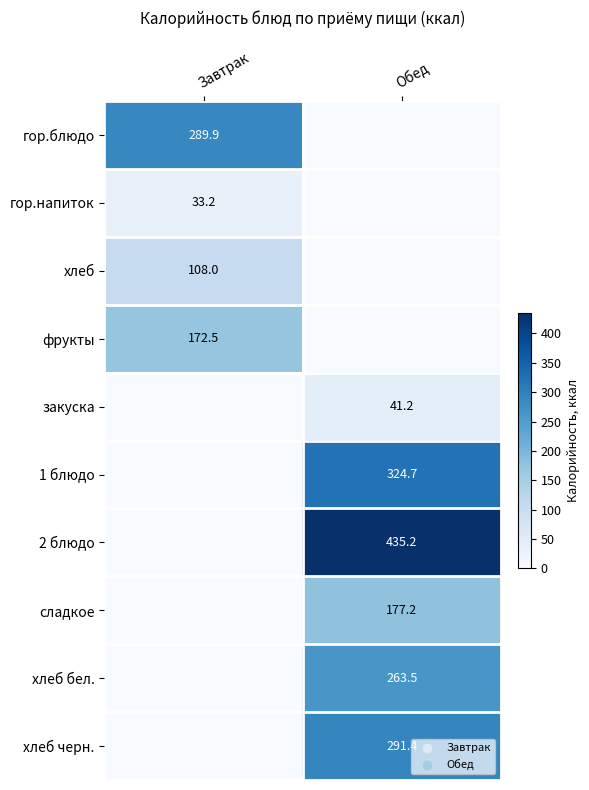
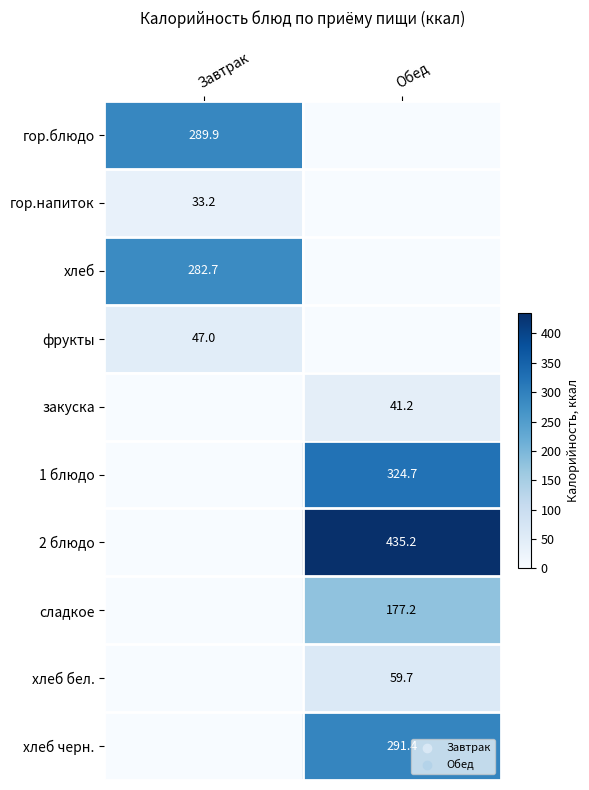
  {
    "гор.блюдо": {
      "Завтрак": 289.9
    },
    "гор.напиток": {
      "Завтрак": 33.2
    },
    "хлеб": {
-     "Завтрак": 108.0
+     "Завтрак": 282.7
    },
    "фрукты": {
-     "Завтрак": 172.5
+     "Завтрак": 47.0
    },
    "закуска": {
      "Обед": 41.2
    },
    "1 блюдо": {
      "Обед": 324.7
    },
    "2 блюдо": {
      "Обед": 435.2
    },
    "сладкое": {
      "Обед": 177.2
    },
    "хлеб бел.": {
-     "Обед": 263.5
+     "Обед": 59.7
    }
  }
